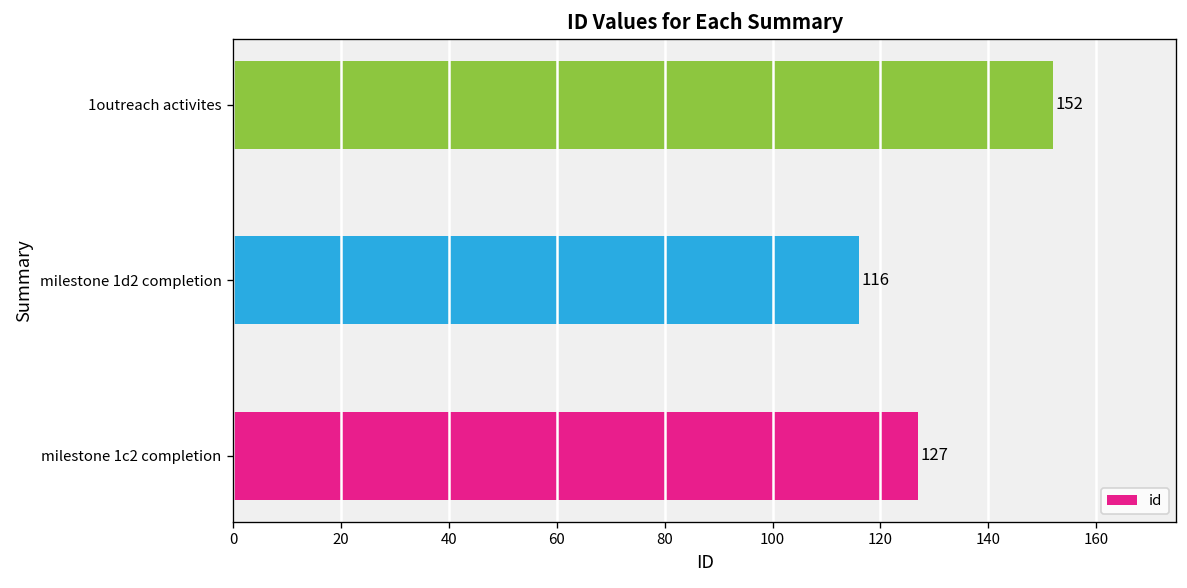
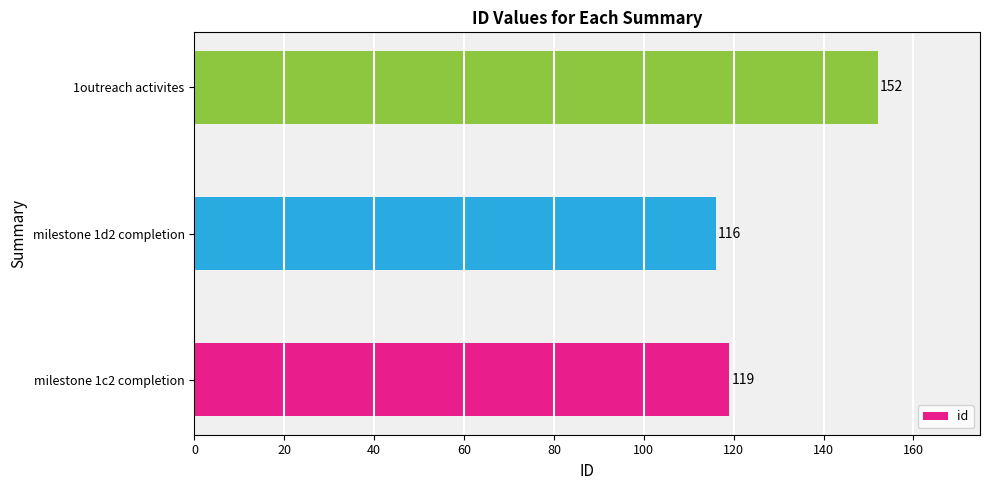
  {
    "1outreach activites": 152,
    "milestone 1d2 completion": 116,
-   "milestone 1c2 completion": 127
+   "milestone 1c2 completion": 119
  }
